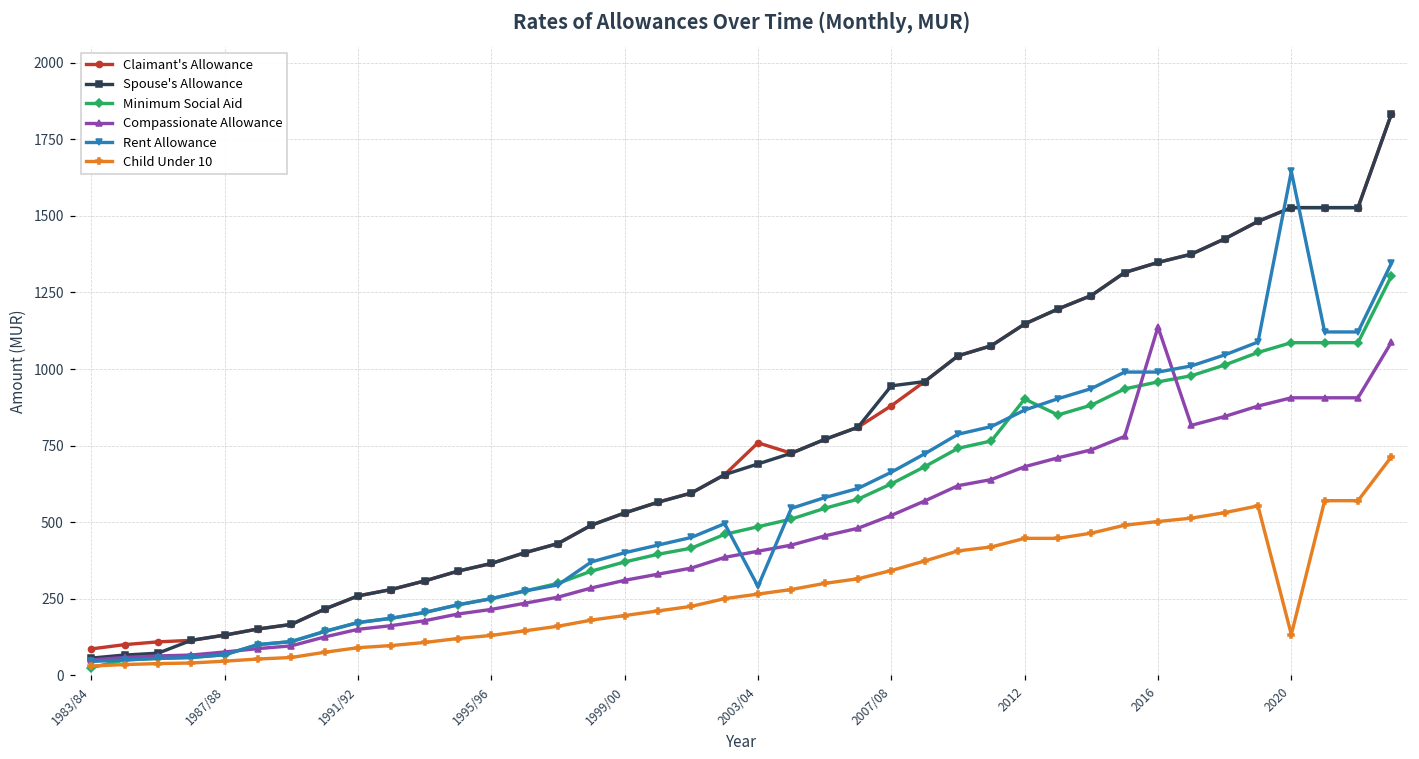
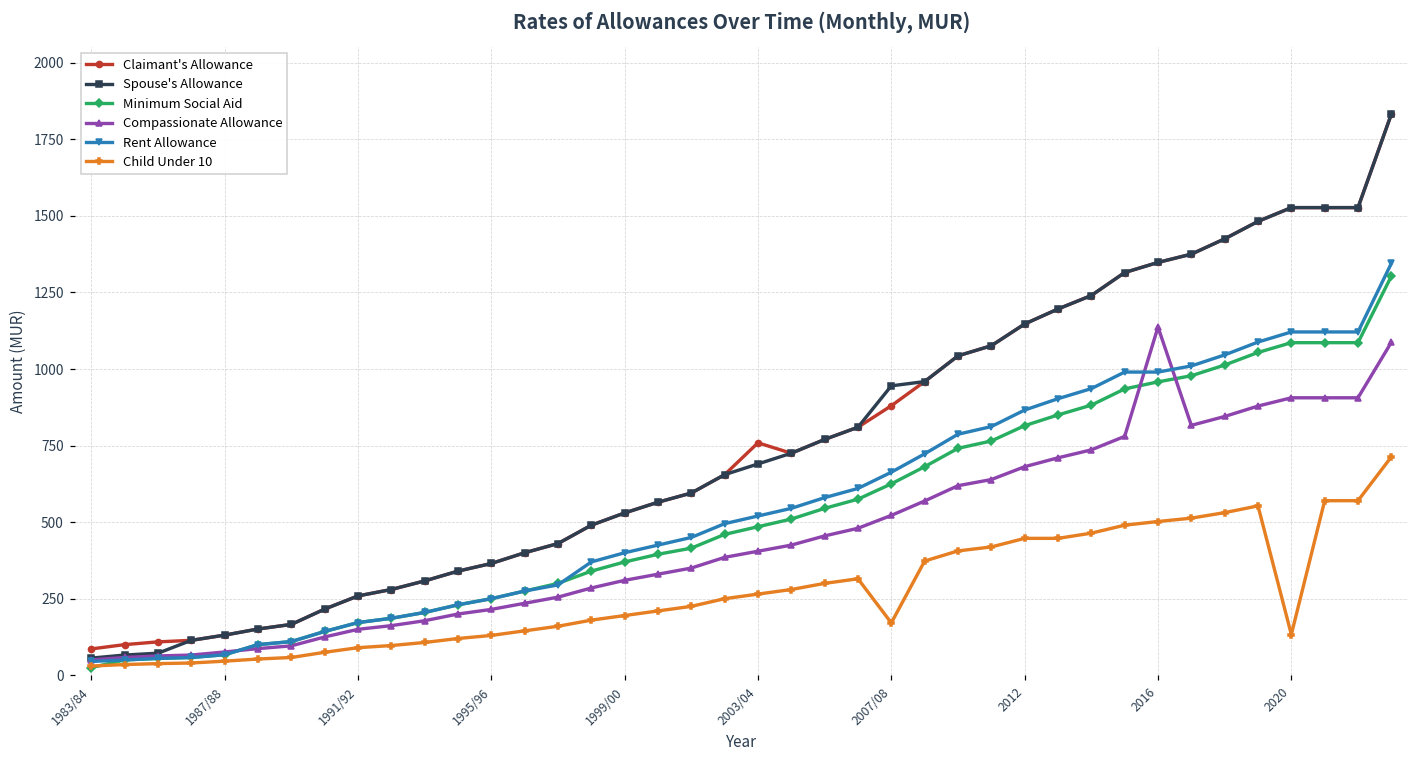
  {
    "Claimant's Allowance": {
      "1983/84": 90,
      "2003/04": 760,
      "2007/08": 880
    },
    "Spouse's Allowance": {
      "2003/04": 690,
      "2007/08": 950
    },
    "Minimum Social Aid": {
      "1999/00": 370,
      "2003/04": 490,
      "2007/08": 630,
-     "2012": 900,
+     "2012": 820,
      "2016": 960,
      "2020": 1090
    },
    "Compassionate Allowance": {
      "1991/92": 150,
      "1995/96": 220,
      "1999/00": 310,
      "2003/04": 410,
      "2007/08": 520,
      "2012": 680,
      "2016": 1140,
      "2020": 910
    },
    "Rent Allowance": {
      "1999/00": 400,
-     "2003/04": 290,
+     "2003/04": 520,
      "2007/08": 660,
      "2012": 870,
      "2016": 990,
-     "2020": 1650
+     "2020": 1120
    },
    "Child Under 10": {
      "1987/88": 50,
      "1991/92": 90,
      "1995/96": 130,
      "1999/00": 200,
      "2003/04": 270,
-     "2007/08": 340,
+     "2007/08": 170,
      "2012": 450,
      "2016": 500,
      "2020": 130
    }
  }
